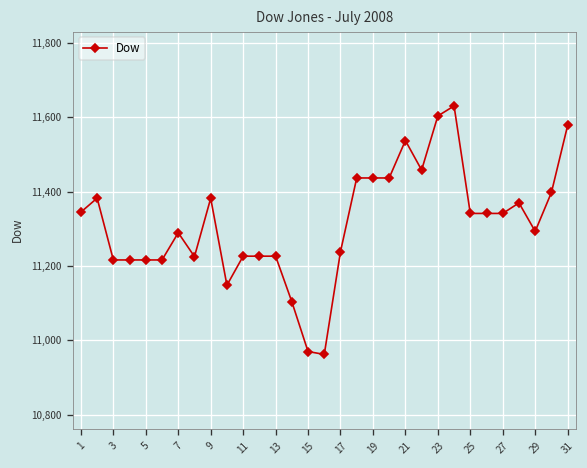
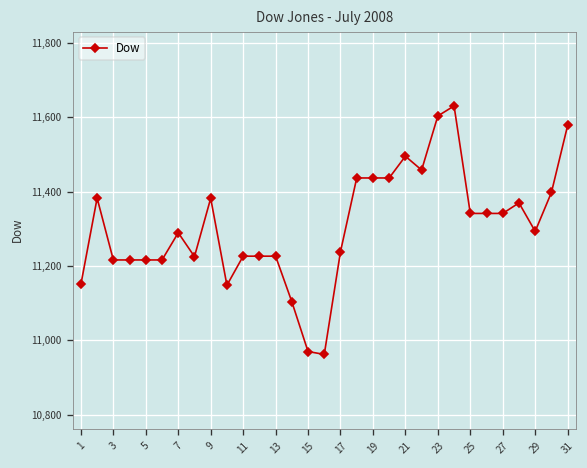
  {
-   "1": "11,340",
+   "1": "11,150",
    "3": "11,220",
    "5": "11,220",
    "7": "11,290",
    "9": "11,380",
    "11": "11,230",
    "13": "11,230",
    "15": "10,970",
    "17": "11,240",
    "19": "11,440",
-   "21": "11,540",
+   "21": "11,500",
    "23": "11,600",
    "25": "11,340",
    "27": "11,340",
    "29": "11,290",
    "31": "11,580"
  }
